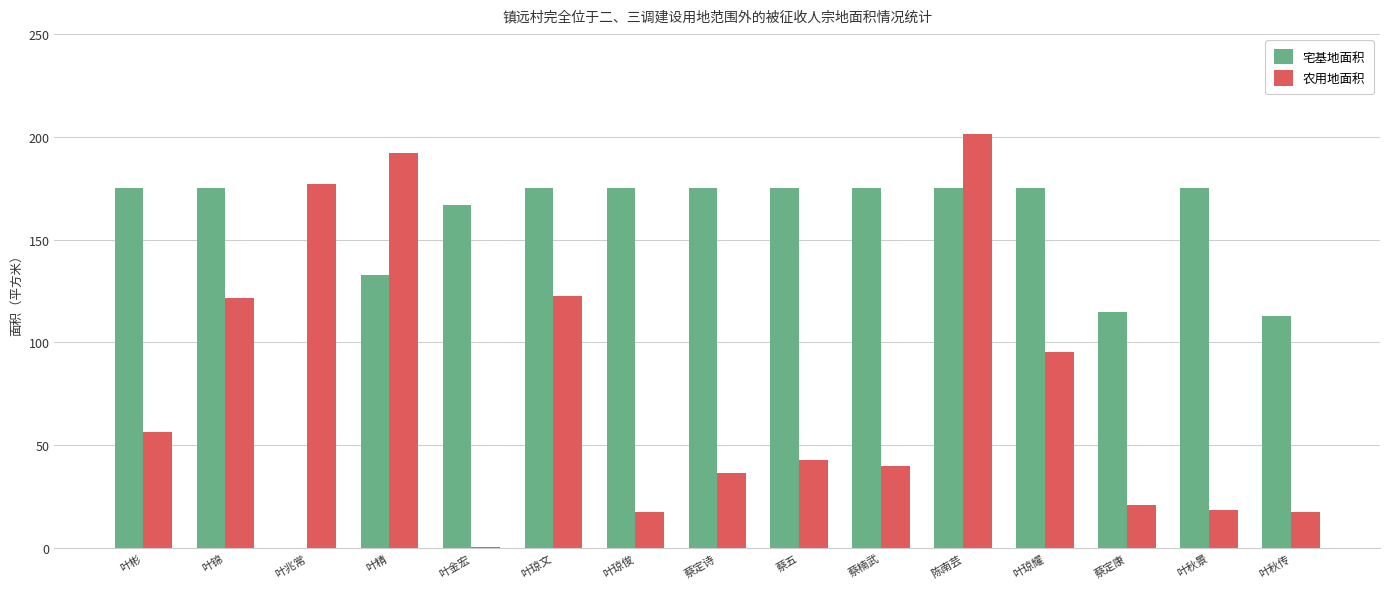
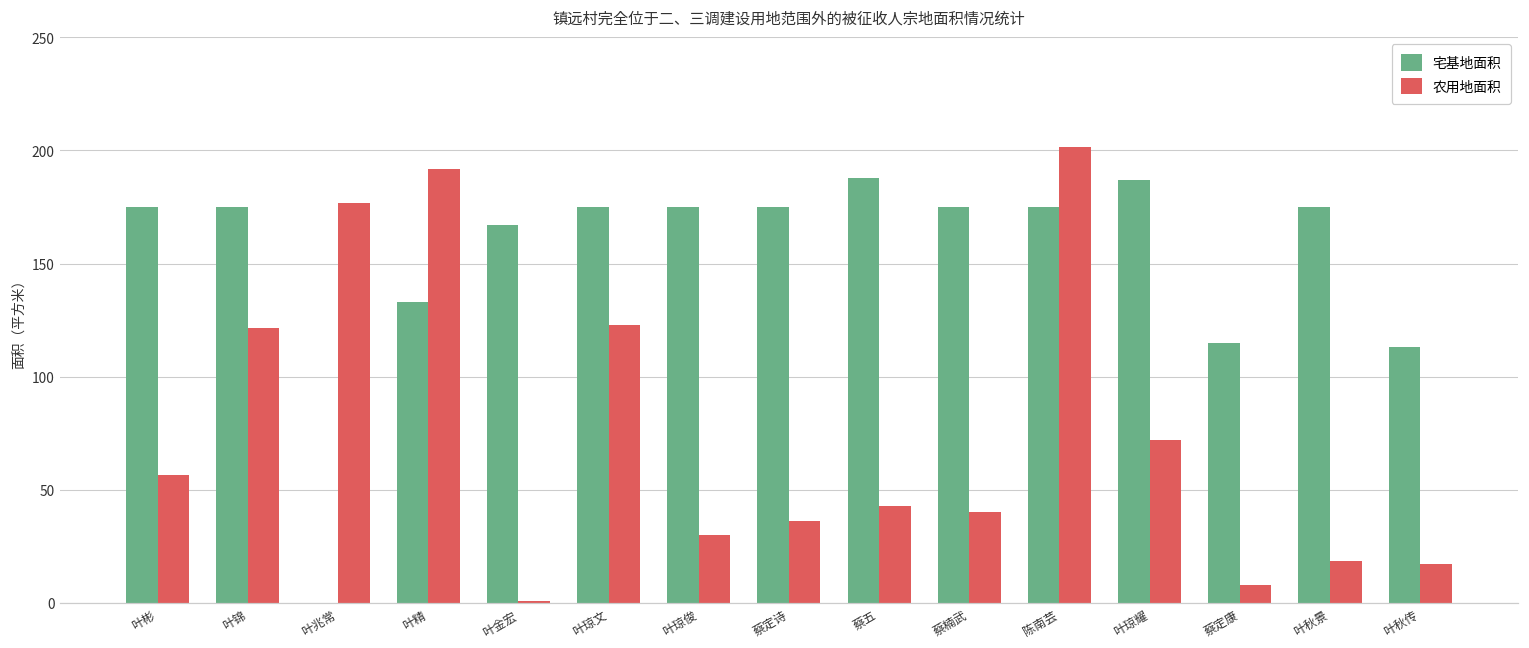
  {
    "宅基地面积": {
      "叶彬": 175,
      "叶锦": 175,
      "叶兆常": 0,
      "叶精": 133,
      "叶金宏": 167,
      "叶琼文": 175,
      "叶琼俊": 175,
      "蔡定诗": 175,
-     "蔡五": 175,
+     "蔡五": 188,
      "蔡楠武": 175,
      "陈南芸": 175,
-     "叶琼耀": 175,
+     "叶琼耀": 187,
      "蔡定康": 115,
      "叶秋景": 175,
      "叶秋传": 113
    },
    "农用地面积": {
      "叶彬": 57,
      "叶锦": 122,
      "叶兆常": 177,
      "叶精": 192,
      "叶琼文": 123,
-     "叶琼俊": 17,
+     "叶琼俊": 30,
      "蔡定诗": 36,
      "蔡五": 43,
      "蔡楠武": 40,
      "陈南芸": 201,
-     "叶琼耀": 95,
-     "蔡定康": 21,
+     "叶琼耀": 72,
+     "蔡定康": 8,
      "叶秋景": 19,
      "叶秋传": 17
    }
  }
